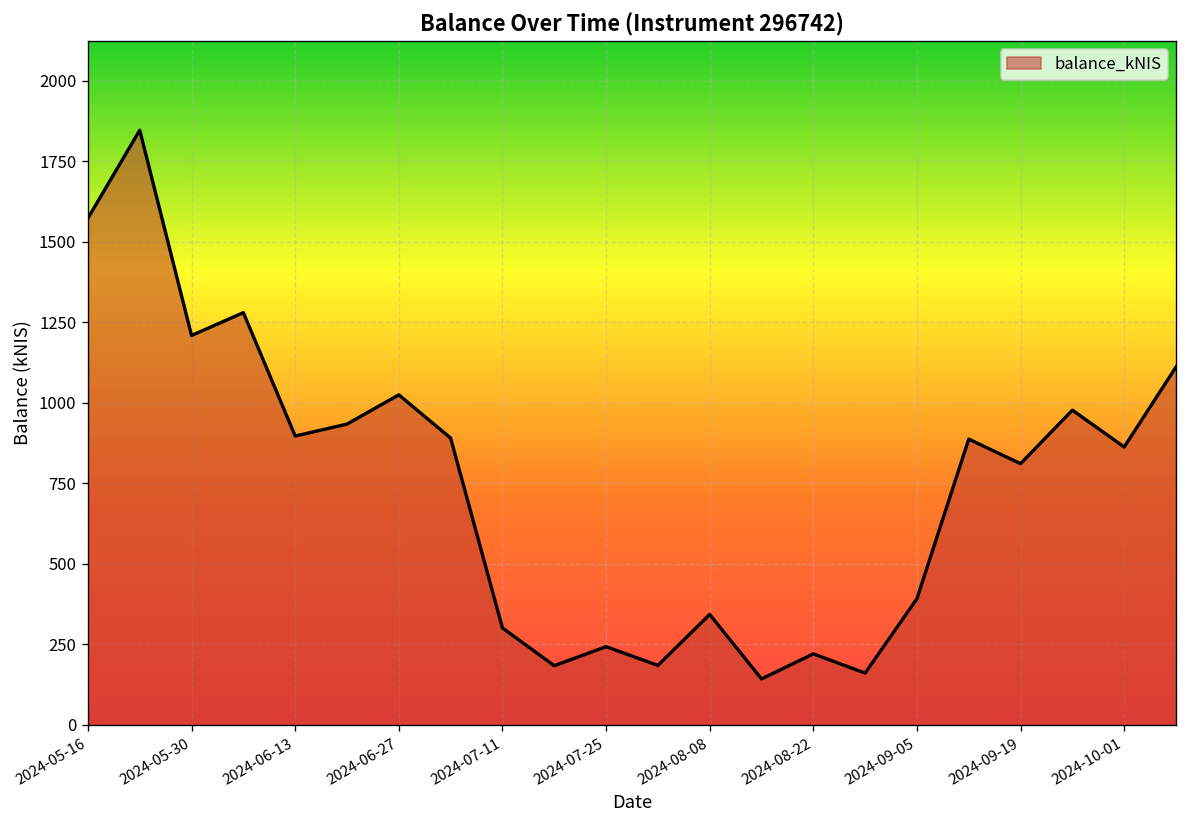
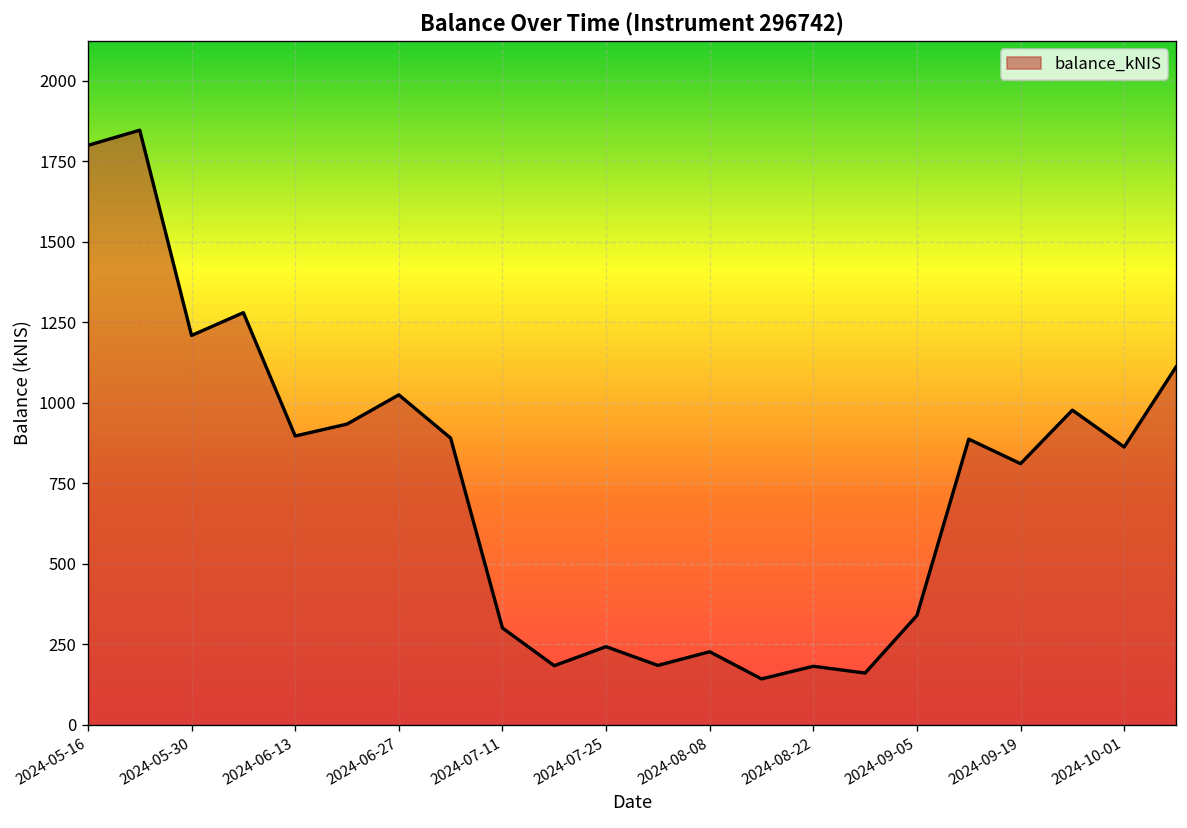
  {
-   "2024-05-16": 1570,
+   "2024-05-16": 1800,
    "2024-05-30": 1210,
    "2024-06-13": 900,
    "2024-06-27": 1030,
    "2024-07-11": 300,
    "2024-07-25": 240,
-   "2024-08-08": 340,
-   "2024-08-22": 220,
-   "2024-09-05": 390,
+   "2024-08-08": 230,
+   "2024-08-22": 180,
+   "2024-09-05": 340,
    "2024-09-19": 810,
    "2024-10-01": 860
  }
